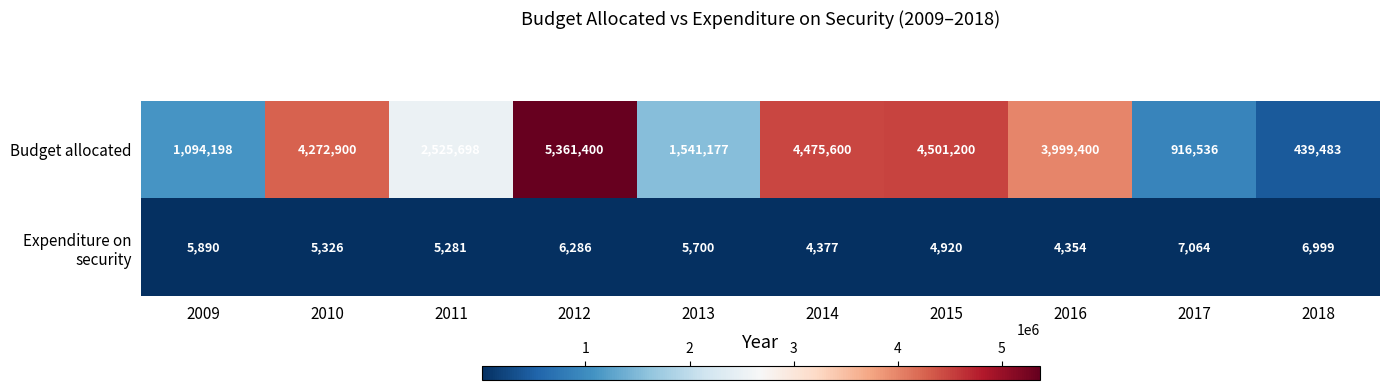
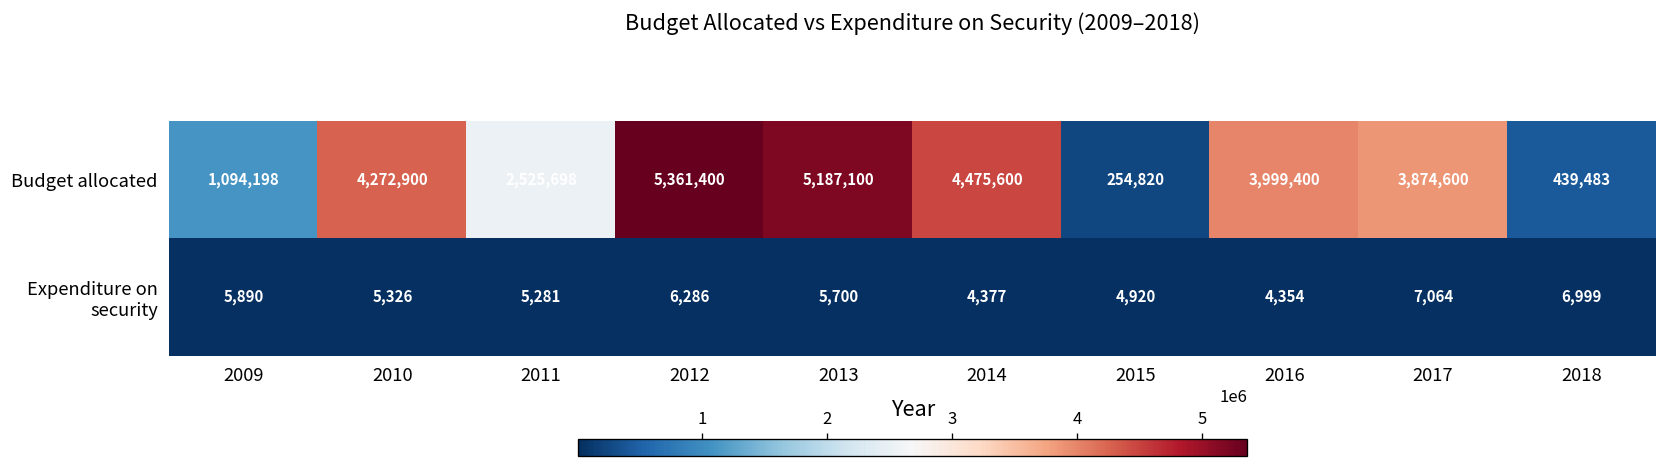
  {
    "Budget allocated": {
      "2009": "1,094,198",
      "2010": "4,272,900",
      "2012": "5,361,400",
-     "2013": "1,541,177",
+     "2013": "5,187,100",
      "2014": "4,475,600",
-     "2015": "4,501,200",
+     "2015": "254,820",
      "2016": "3,999,400",
-     "2017": "916,536",
+     "2017": "3,874,600",
      "2018": "439,483"
    },
    "Expenditure on security": {
      "2009": "5,890",
      "2010": "5,326",
      "2011": "5,281",
      "2012": "6,286",
      "2013": "5,700",
      "2014": "4,377",
      "2015": "4,920",
      "2016": "4,354",
      "2017": "7,064",
      "2018": "6,999"
    }
  }
